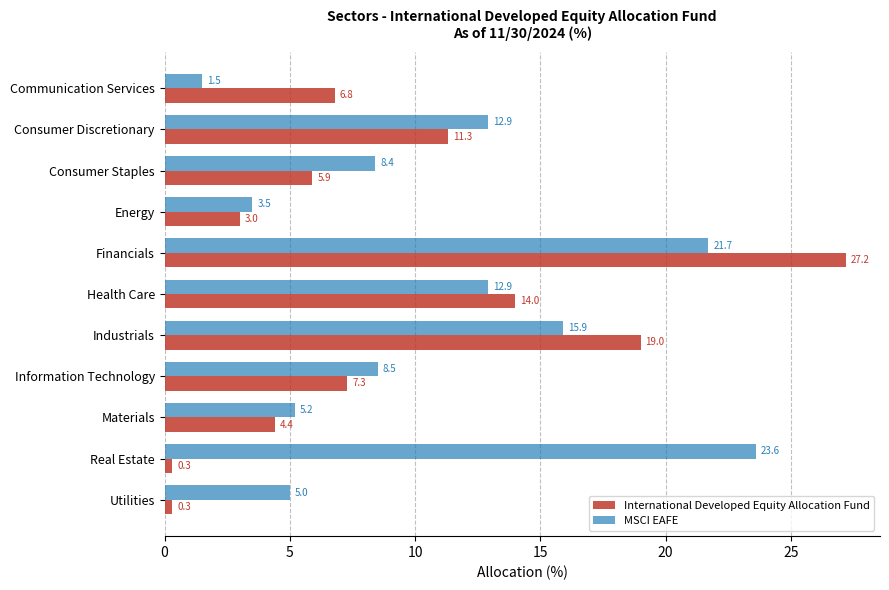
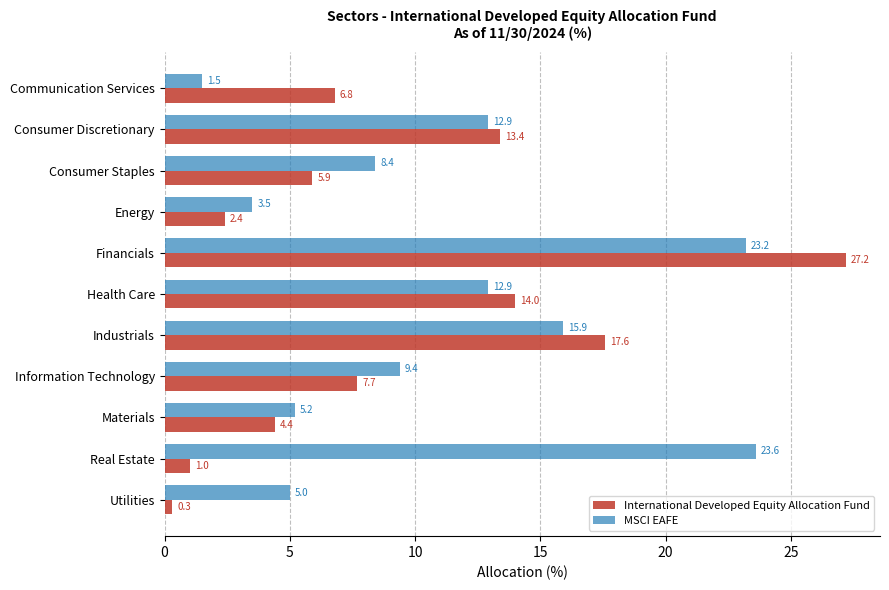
  {
    "International Developed Equity Allocation Fund": {
      "Communication Services": 6.8,
-     "Consumer Discretionary": 11.3,
+     "Consumer Discretionary": 13.4,
      "Consumer Staples": 5.9,
-     "Energy": 3.0,
+     "Energy": 2.4,
      "Financials": 27.2,
      "Health Care": 14.0,
-     "Industrials": 19.0,
-     "Information Technology": 7.3,
+     "Industrials": 17.6,
+     "Information Technology": 7.7,
      "Materials": 4.4,
-     "Real Estate": 0.3,
+     "Real Estate": 1.0,
      "Utilities": 0.3
    },
    "MSCI EAFE": {
      "Communication Services": 1.5,
      "Consumer Discretionary": 12.9,
      "Consumer Staples": 8.4,
      "Energy": 3.5,
-     "Financials": 21.7,
+     "Financials": 23.2,
      "Health Care": 12.9,
      "Industrials": 15.9,
-     "Information Technology": 8.5,
+     "Information Technology": 9.4,
      "Materials": 5.2,
      "Real Estate": 23.6,
      "Utilities": 5.0
    }
  }
